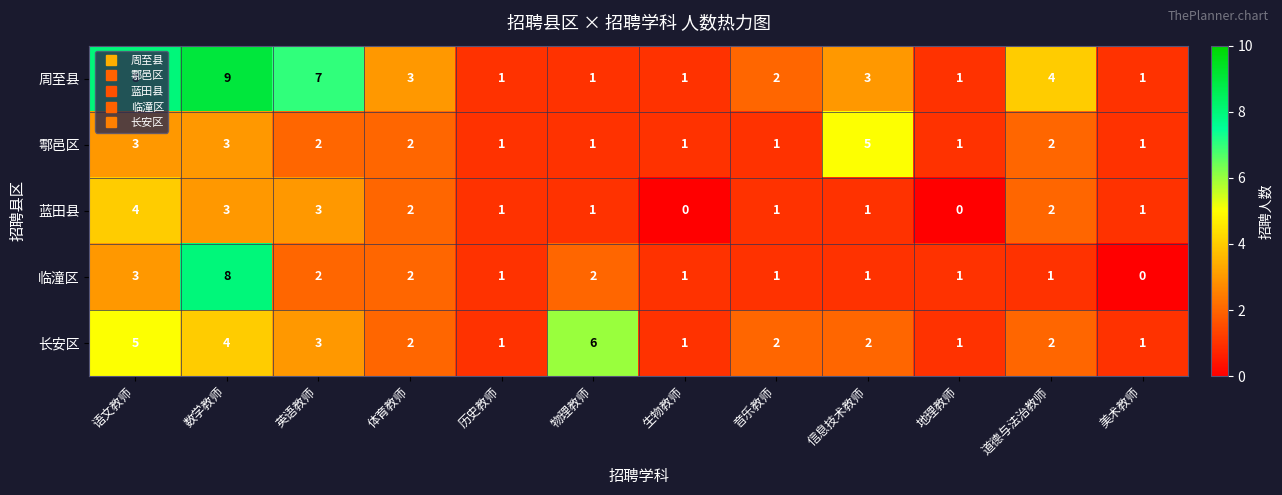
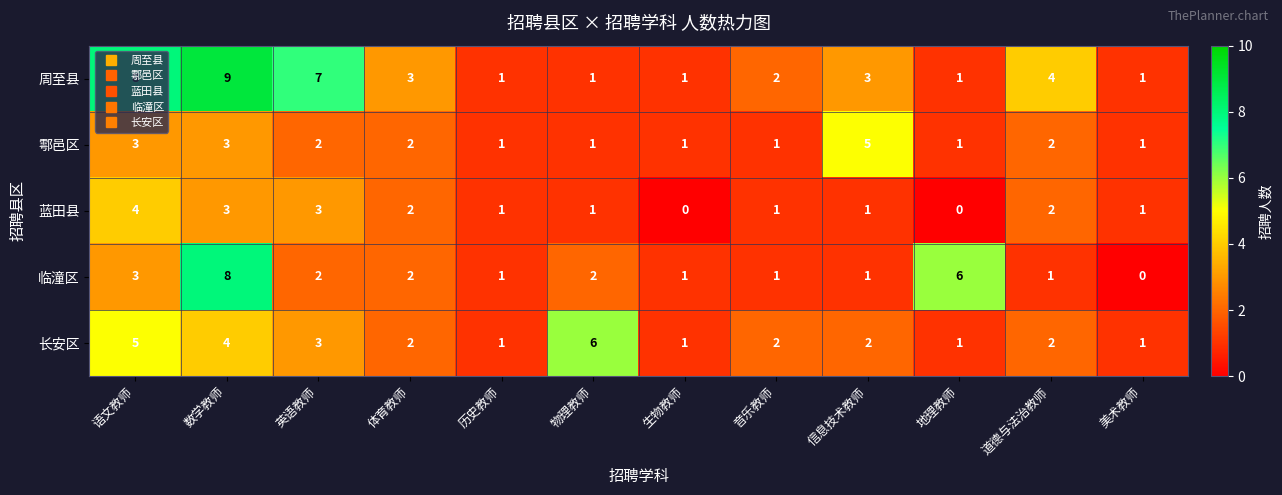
  {
    "周至县": {
      "数学教师": 9,
      "英语教师": 7,
      "体育教师": 3,
      "历史教师": 1,
      "物理教师": 1,
      "生物教师": 1,
      "音乐教师": 2,
      "信息技术教师": 3,
      "地理教师": 1,
      "道德与法治教师": 4,
      "美术教师": 1
    },
    "鄠邑区": {
      "语文教师": 3,
      "数学教师": 3,
      "英语教师": 2,
      "体育教师": 2,
      "历史教师": 1,
      "物理教师": 1,
      "生物教师": 1,
      "音乐教师": 1,
      "信息技术教师": 5,
      "地理教师": 1,
      "道德与法治教师": 2,
      "美术教师": 1
    },
    "蓝田县": {
      "语文教师": 4,
      "数学教师": 3,
      "英语教师": 3,
      "体育教师": 2,
      "历史教师": 1,
      "物理教师": 1,
      "生物教师": 0,
      "音乐教师": 1,
      "信息技术教师": 1,
      "地理教师": 0,
      "道德与法治教师": 2,
      "美术教师": 1
    },
    "临潼区": {
      "语文教师": 3,
      "数学教师": 8,
      "英语教师": 2,
      "体育教师": 2,
      "历史教师": 1,
      "物理教师": 2,
      "生物教师": 1,
      "音乐教师": 1,
      "信息技术教师": 1,
-     "地理教师": 1,
+     "地理教师": 6,
      "道德与法治教师": 1,
      "美术教师": 0
    },
    "长安区": {
      "语文教师": 5,
      "数学教师": 4,
      "英语教师": 3,
      "体育教师": 2,
      "历史教师": 1,
      "物理教师": 6,
      "生物教师": 1,
      "音乐教师": 2,
      "信息技术教师": 2,
      "地理教师": 1,
      "道德与法治教师": 2,
      "美术教师": 1
    }
  }
